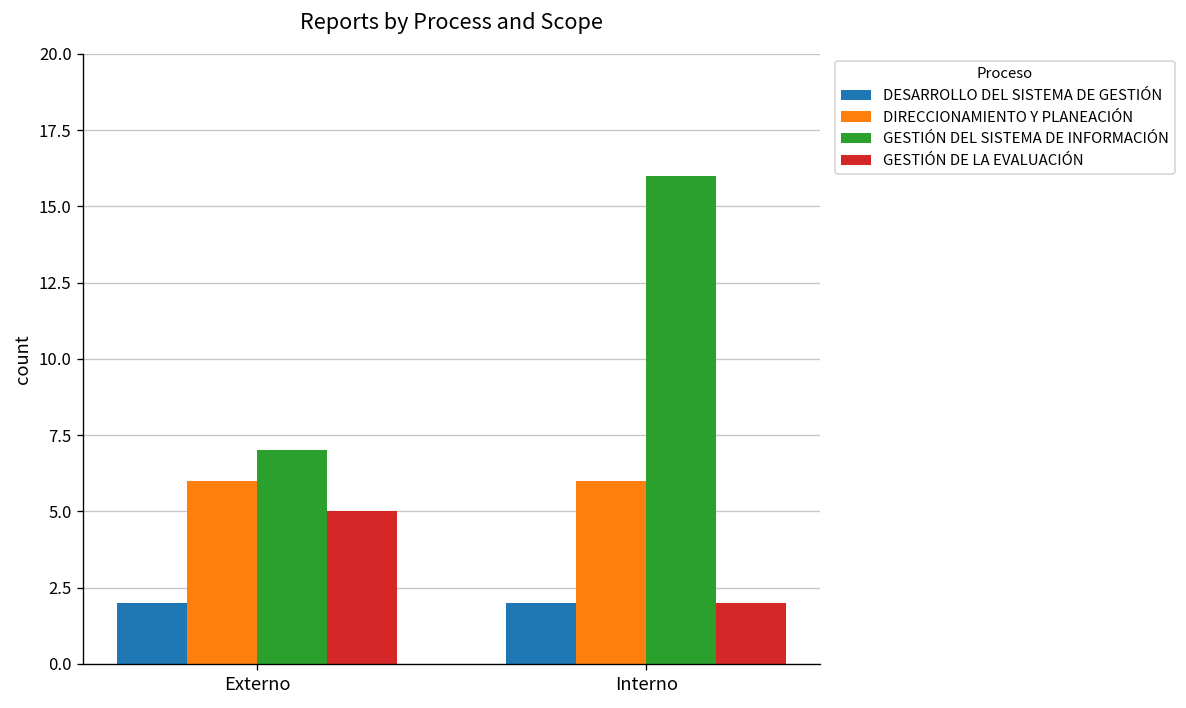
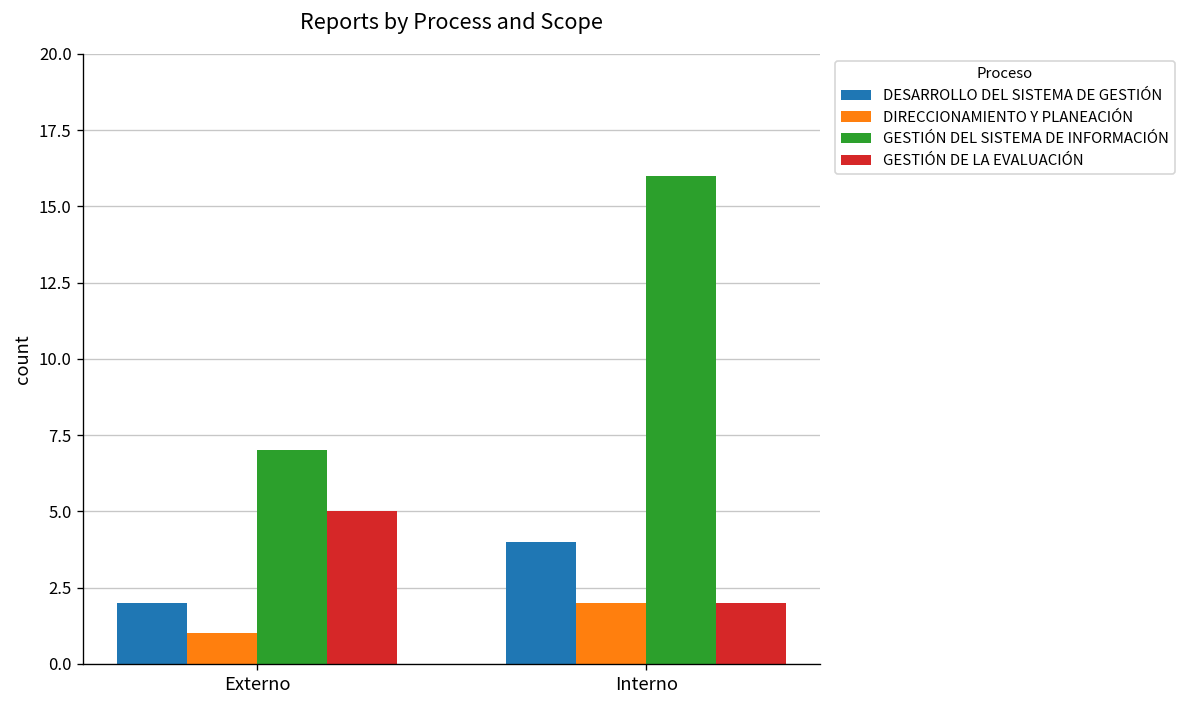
  {
    "DESARROLLO DEL SISTEMA DE GESTIÓN": {
      "Externo": 2,
-     "Interno": 2
+     "Interno": 4
    },
    "DIRECCIONAMIENTO Y PLANEACIÓN": {
-     "Externo": 6,
-     "Interno": 6
+     "Externo": 1,
+     "Interno": 2
    },
    "GESTIÓN DEL SISTEMA DE INFORMACIÓN": {
      "Externo": 7,
      "Interno": 16
    },
    "GESTIÓN DE LA EVALUACIÓN": {
      "Externo": 5,
      "Interno": 2
    }
  }
